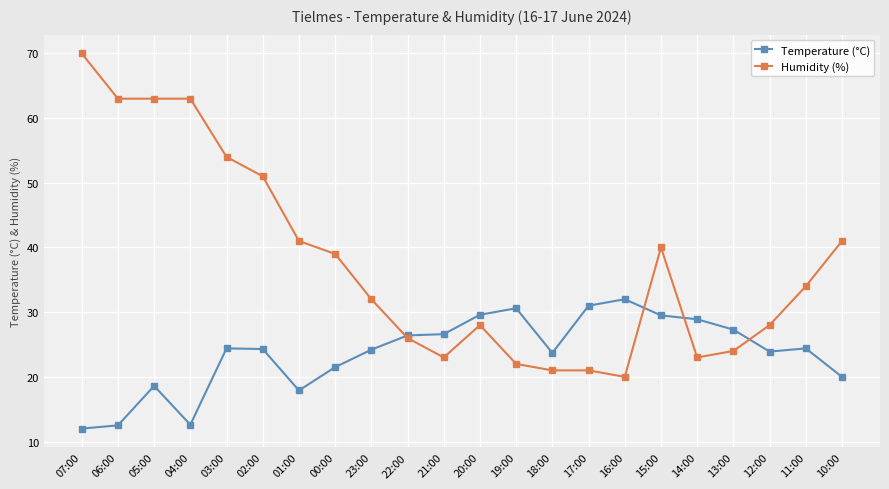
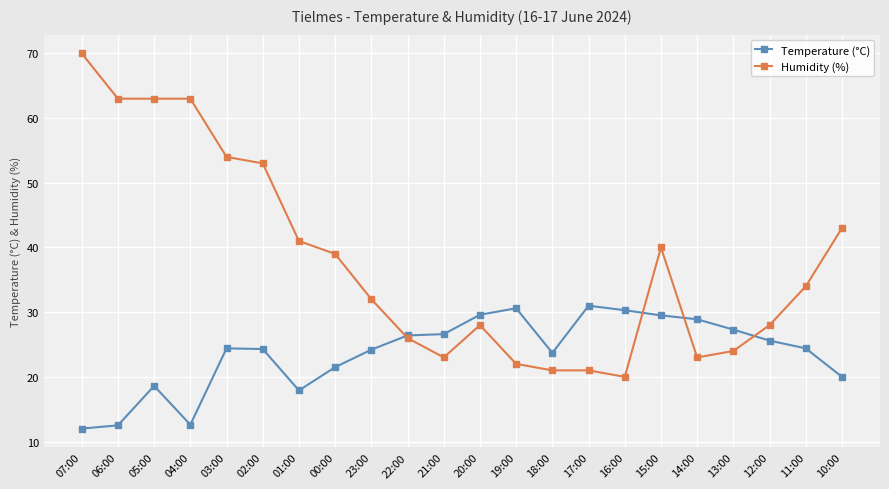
  {
    "Temperature (°C)": {
      "07:00": 12,
      "06:00": 13,
      "05:00": 19,
      "04:00": 13,
      "03:00": 24,
      "02:00": 24,
      "01:00": 18,
      "00:00": 22,
      "23:00": 24,
      "22:00": 26,
      "21:00": 27,
      "20:00": 30,
      "19:00": 31,
      "18:00": 24,
      "17:00": 31,
-     "16:00": 32,
+     "16:00": 30,
      "15:00": 30,
      "14:00": 29,
      "13:00": 27,
-     "12:00": 24,
+     "12:00": 26,
      "11:00": 24,
      "10:00": 20
    },
    "Humidity (%)": {
      "07:00": 70,
      "06:00": 63,
      "05:00": 63,
      "04:00": 63,
      "03:00": 54,
-     "02:00": 51,
+     "02:00": 53,
      "01:00": 41,
      "00:00": 39,
      "23:00": 32,
      "22:00": 26,
      "21:00": 23,
      "20:00": 28,
      "19:00": 22,
      "18:00": 21,
      "17:00": 21,
      "16:00": 20,
      "15:00": 40,
      "14:00": 23,
      "13:00": 24,
      "12:00": 28,
      "11:00": 34,
-     "10:00": 41
+     "10:00": 43
    }
  }
